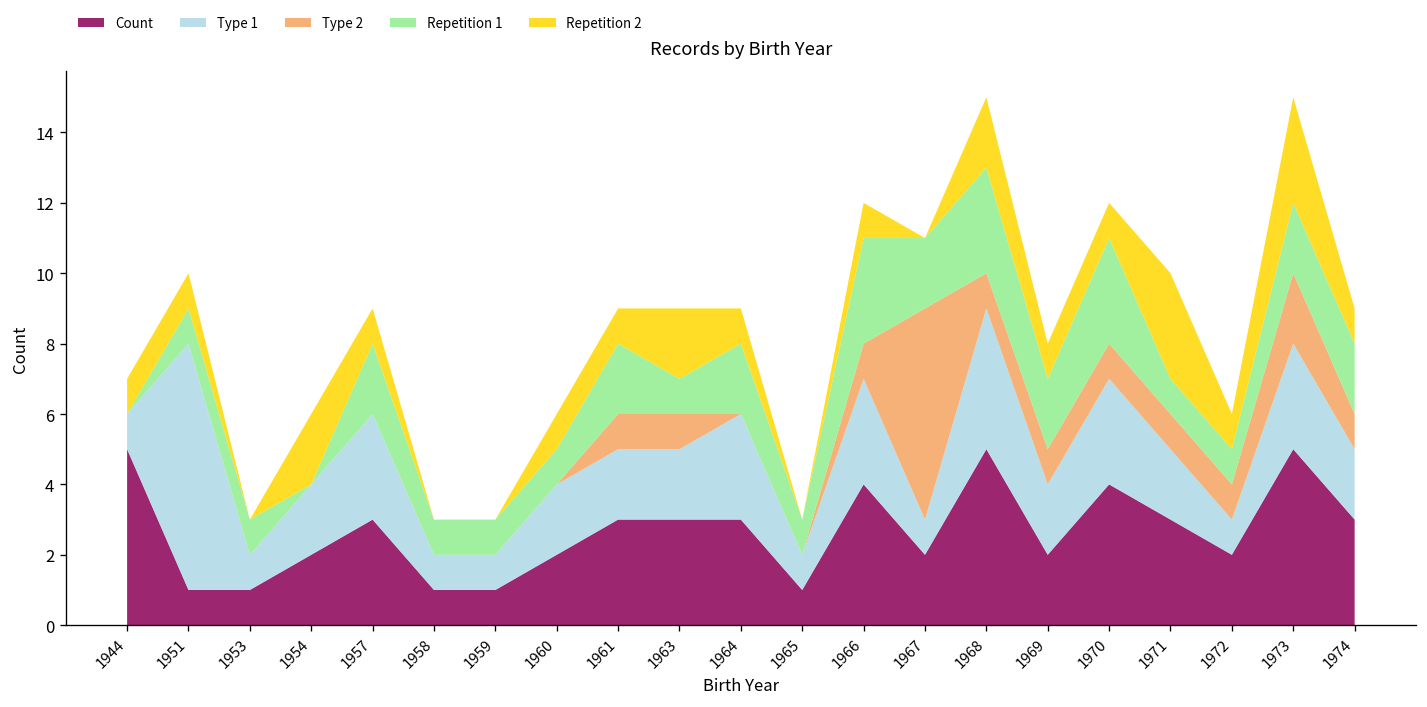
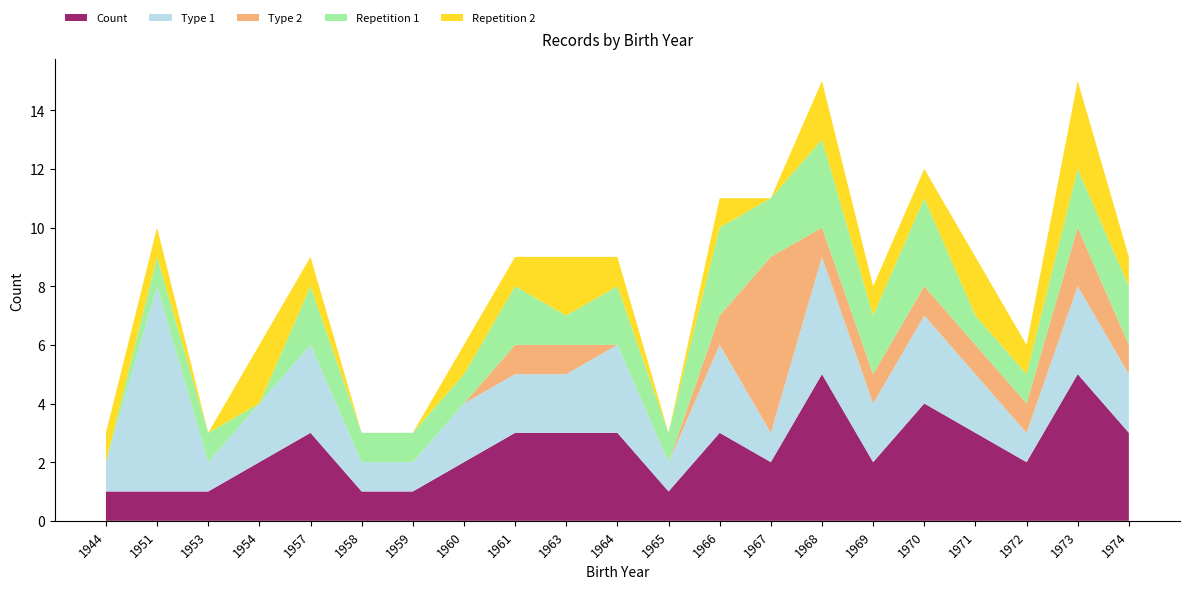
  {
    "Count": {
-     "1944": 5,
+     "1944": 1,
      "1951": 1,
      "1953": 1,
      "1954": 2,
      "1957": 3,
      "1958": 1,
      "1959": 1,
      "1960": 2,
      "1961": 3,
      "1963": 3,
      "1964": 3,
      "1965": 1,
-     "1966": 4,
+     "1966": 3,
      "1967": 2,
      "1968": 5,
      "1969": 2,
      "1970": 4,
      "1971": 3,
      "1972": 2,
      "1973": 5,
      "1974": 3
    },
    "Type 1": {
      "1961": 2,
      "1963": 2,
      "1966": 3,
      "1967": 1,
      "1968": 4,
      "1969": 2,
      "1970": 3,
      "1971": 2,
      "1972": 1,
      "1973": 3,
      "1974": 2
    },
    "Type 2": {
      "1961": 1,
      "1963": 1,
      "1966": 1,
      "1967": 6,
      "1968": 1,
      "1969": 1,
      "1970": 1,
      "1971": 1,
      "1972": 1,
      "1973": 2,
      "1974": 1
    },
    "Repetition 1": {
      "1951": 1,
      "1957": 2,
      "1960": 1,
      "1961": 2,
      "1963": 1,
      "1964": 2,
      "1966": 3,
      "1968": 3,
      "1969": 2,
      "1970": 3,
      "1971": 1,
      "1972": 1,
      "1973": 2,
      "1974": 2
    },
    "Repetition 2": {
      "1944": 1,
      "1951": 1,
      "1954": 2,
      "1957": 1,
      "1960": 1,
      "1961": 1,
      "1963": 2,
      "1964": 1,
      "1966": 1,
      "1968": 2,
      "1969": 1,
      "1970": 1,
-     "1971": 3,
+     "1971": 2,
      "1972": 1,
      "1973": 3,
      "1974": 1
    }
  }
